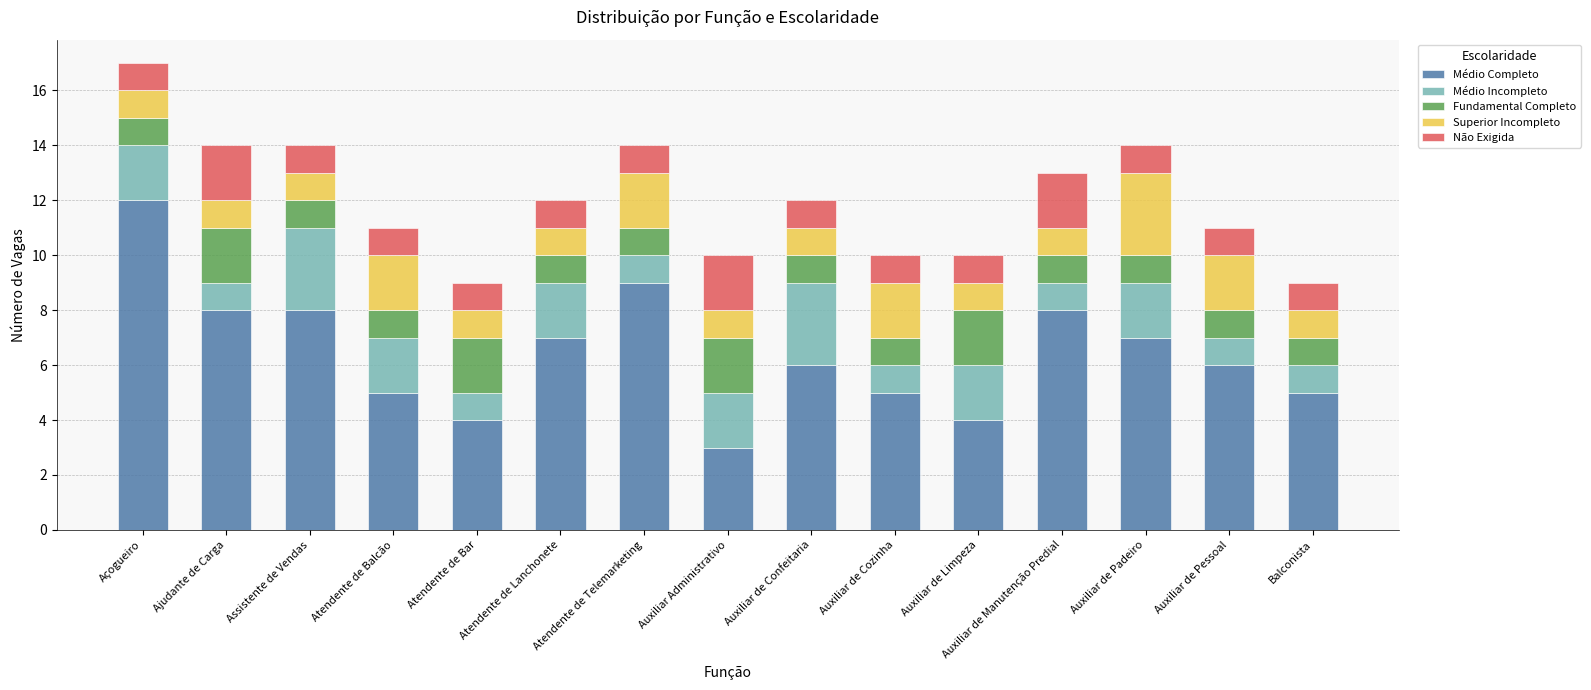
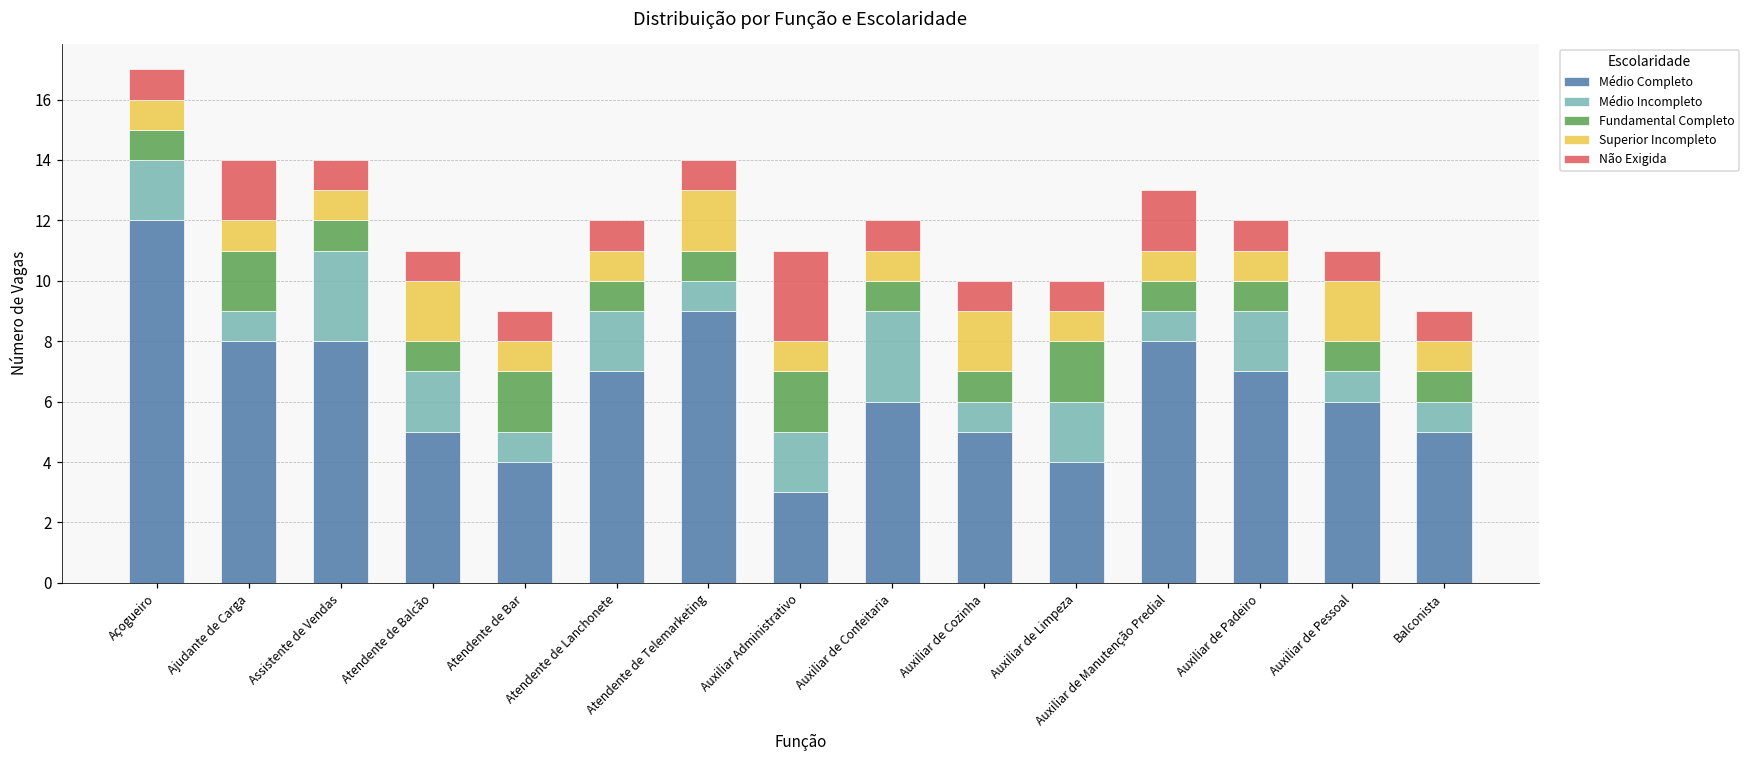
  {
    "Médio Completo": {
      "Açogueiro": 12,
      "Ajudante de Carga": 8,
      "Assistente de Vendas": 8,
      "Atendente de Balcão": 5,
      "Atendente de Bar": 4,
      "Atendente de Lanchonete": 7,
      "Atendente de Telemarketing": 9,
      "Auxiliar Administrativo": 3,
      "Auxiliar de Confeitaria": 6,
      "Auxiliar de Cozinha": 5,
      "Auxiliar de Limpeza": 4,
      "Auxiliar de Manutenção Predial": 8,
      "Auxiliar de Padeiro": 7,
      "Auxiliar de Pessoal": 6,
      "Balconista": 5
    },
    "Médio Incompleto": {
      "Açogueiro": 2,
      "Ajudante de Carga": 1,
      "Assistente de Vendas": 3,
      "Atendente de Balcão": 2,
      "Atendente de Bar": 1,
      "Atendente de Lanchonete": 2,
      "Atendente de Telemarketing": 1,
      "Auxiliar Administrativo": 2,
      "Auxiliar de Confeitaria": 3,
      "Auxiliar de Cozinha": 1,
      "Auxiliar de Limpeza": 2,
      "Auxiliar de Manutenção Predial": 1,
      "Auxiliar de Padeiro": 2,
      "Auxiliar de Pessoal": 1,
      "Balconista": 1
    },
    "Fundamental Completo": {
      "Açogueiro": 1,
      "Ajudante de Carga": 2,
      "Assistente de Vendas": 1,
      "Atendente de Balcão": 1,
      "Atendente de Bar": 2,
      "Atendente de Lanchonete": 1,
      "Atendente de Telemarketing": 1,
      "Auxiliar Administrativo": 2,
      "Auxiliar de Confeitaria": 1,
      "Auxiliar de Cozinha": 1,
      "Auxiliar de Limpeza": 2,
      "Auxiliar de Manutenção Predial": 1,
      "Auxiliar de Padeiro": 1,
      "Auxiliar de Pessoal": 1,
      "Balconista": 1
    },
    "Superior Incompleto": {
      "Açogueiro": 1,
      "Ajudante de Carga": 1,
      "Assistente de Vendas": 1,
      "Atendente de Balcão": 2,
      "Atendente de Bar": 1,
      "Atendente de Lanchonete": 1,
      "Atendente de Telemarketing": 2,
      "Auxiliar Administrativo": 1,
      "Auxiliar de Confeitaria": 1,
      "Auxiliar de Cozinha": 2,
      "Auxiliar de Limpeza": 1,
      "Auxiliar de Manutenção Predial": 1,
-     "Auxiliar de Padeiro": 3,
+     "Auxiliar de Padeiro": 1,
      "Auxiliar de Pessoal": 2,
      "Balconista": 1
    },
    "Não Exigida": {
      "Açogueiro": 1,
      "Ajudante de Carga": 2,
      "Assistente de Vendas": 1,
      "Atendente de Balcão": 1,
      "Atendente de Bar": 1,
      "Atendente de Lanchonete": 1,
      "Atendente de Telemarketing": 1,
-     "Auxiliar Administrativo": 2,
+     "Auxiliar Administrativo": 3,
      "Auxiliar de Confeitaria": 1,
      "Auxiliar de Cozinha": 1,
      "Auxiliar de Limpeza": 1,
      "Auxiliar de Manutenção Predial": 2,
      "Auxiliar de Padeiro": 1,
      "Auxiliar de Pessoal": 1,
      "Balconista": 1
    }
  }
